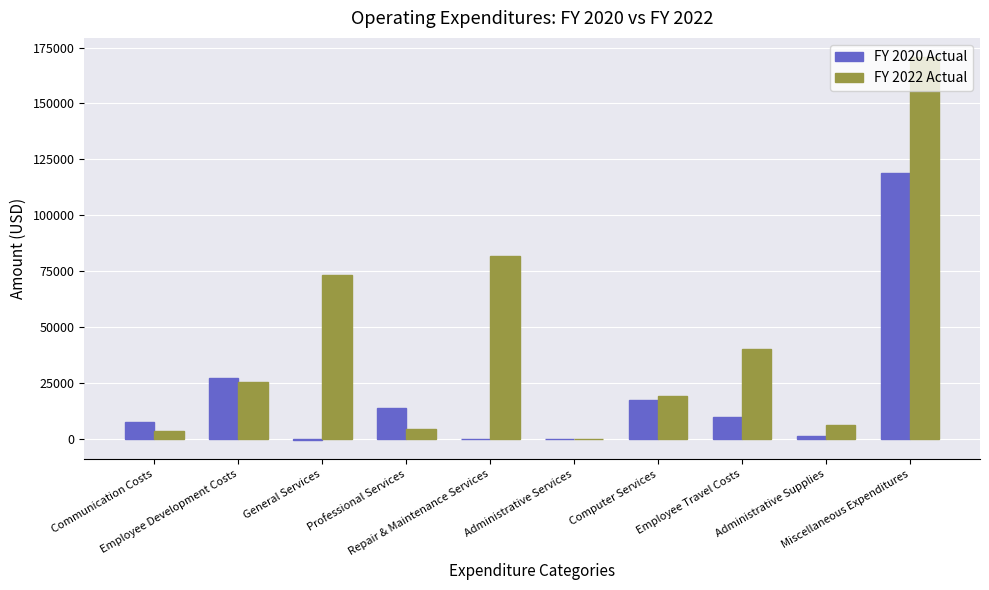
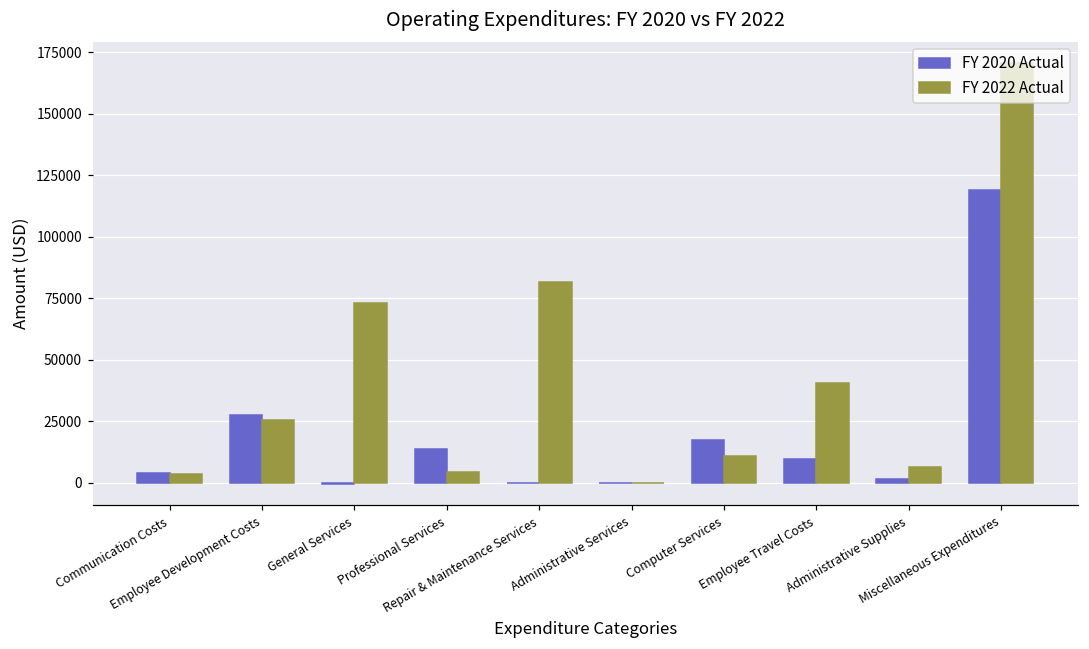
  {
    "FY 2020 Actual": {
-     "Communication Costs": 8000,
+     "Communication Costs": 4000,
      "Employee Development Costs": 27000,
      "Professional Services": 14000,
      "Computer Services": 18000,
      "Employee Travel Costs": 10000,
      "Administrative Supplies": 1000,
      "Miscellaneous Expenditures": 119000
    },
    "FY 2022 Actual": {
      "Communication Costs": 4000,
      "Employee Development Costs": 25000,
      "General Services": 73000,
      "Professional Services": 4000,
      "Repair & Maintenance Services": 82000,
-     "Computer Services": 19000,
+     "Computer Services": 11000,
      "Employee Travel Costs": 40000,
      "Administrative Supplies": 6000
    }
  }
